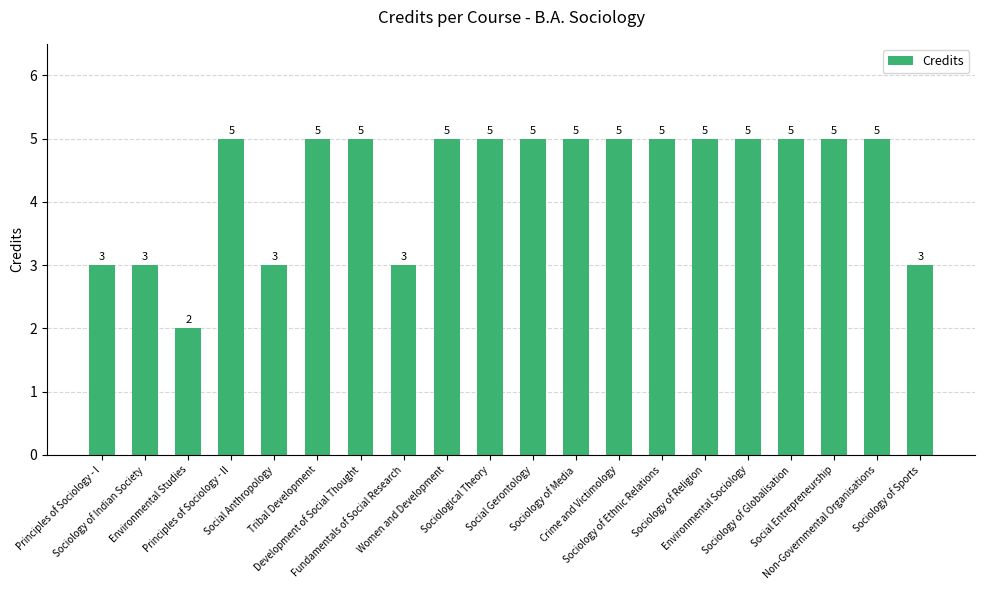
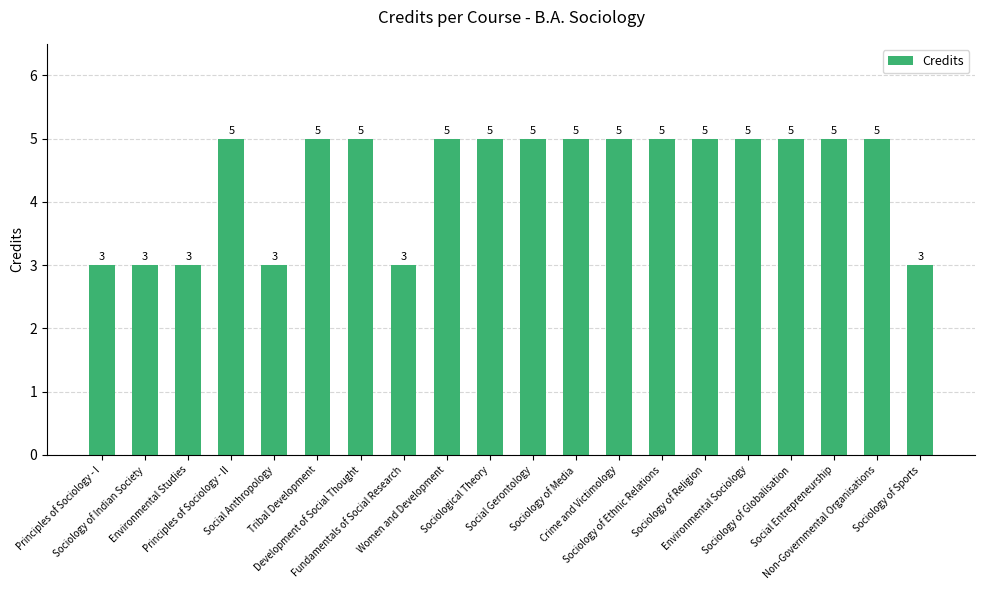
  {
    "Principles of Sociology - I": 3,
    "Sociology of Indian Society": 3,
-   "Environmental Studies": 2,
+   "Environmental Studies": 3,
    "Principles of Sociology - II": 5,
    "Social Anthropology": 3,
    "Tribal Development": 5,
    "Development of Social Thought": 5,
    "Fundamentals of Social Research": 3,
    "Women and Development": 5,
    "Sociological Theory": 5,
    "Social Gerontology": 5,
    "Sociology of Media": 5,
    "Crime and Victimology": 5,
    "Sociology of Ethnic Relations": 5,
    "Sociology of Religion": 5,
    "Environmental Sociology": 5,
    "Sociology of Globalisation": 5,
    "Social Entrepreneurship": 5,
    "Non-Governmental Organisations": 5,
    "Sociology of Sports": 3
  }
